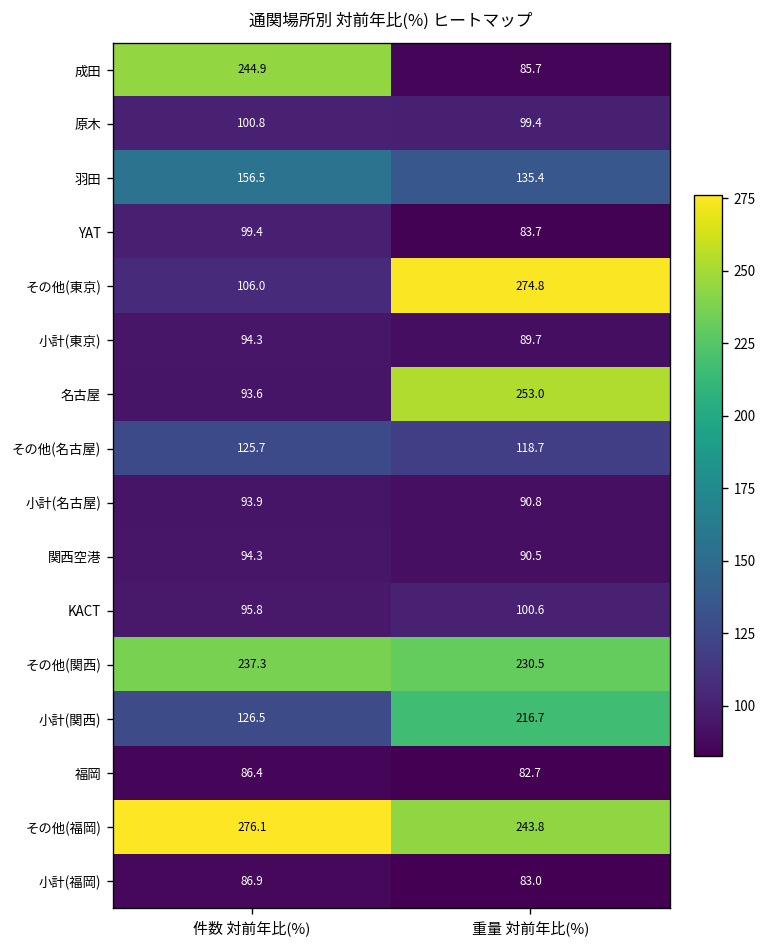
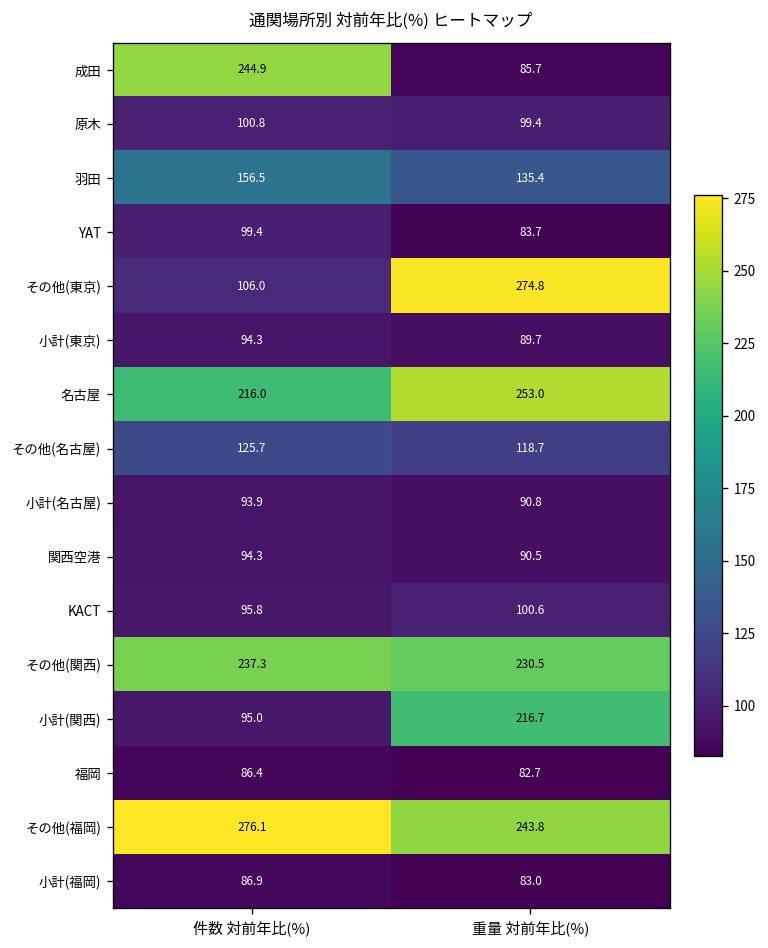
  {
    "成田": {
      "件数 対前年比(%)": 244.9,
      "重量 対前年比(%)": 85.7
    },
    "原木": {
      "件数 対前年比(%)": 100.8,
      "重量 対前年比(%)": 99.4
    },
    "羽田": {
      "件数 対前年比(%)": 156.5,
      "重量 対前年比(%)": 135.4
    },
    "YAT": {
      "件数 対前年比(%)": 99.4,
      "重量 対前年比(%)": 83.7
    },
    "その他(東京)": {
      "件数 対前年比(%)": 106.0,
      "重量 対前年比(%)": 274.8
    },
    "小計(東京)": {
      "件数 対前年比(%)": 94.3,
      "重量 対前年比(%)": 89.7
    },
    "名古屋": {
-     "件数 対前年比(%)": 93.6,
+     "件数 対前年比(%)": 216.0,
      "重量 対前年比(%)": 253.0
    },
    "その他(名古屋)": {
      "件数 対前年比(%)": 125.7,
      "重量 対前年比(%)": 118.7
    },
    "小計(名古屋)": {
      "件数 対前年比(%)": 93.9,
      "重量 対前年比(%)": 90.8
    },
    "関西空港": {
      "件数 対前年比(%)": 94.3,
      "重量 対前年比(%)": 90.5
    },
    "KACT": {
      "件数 対前年比(%)": 95.8,
      "重量 対前年比(%)": 100.6
    },
    "その他(関西)": {
      "件数 対前年比(%)": 237.3,
      "重量 対前年比(%)": 230.5
    },
    "小計(関西)": {
-     "件数 対前年比(%)": 126.5,
+     "件数 対前年比(%)": 95.0,
      "重量 対前年比(%)": 216.7
    },
    "福岡": {
      "件数 対前年比(%)": 86.4,
      "重量 対前年比(%)": 82.7
    },
    "その他(福岡)": {
      "件数 対前年比(%)": 276.1,
      "重量 対前年比(%)": 243.8
    },
    "小計(福岡)": {
      "件数 対前年比(%)": 86.9,
      "重量 対前年比(%)": 83.0
    }
  }
